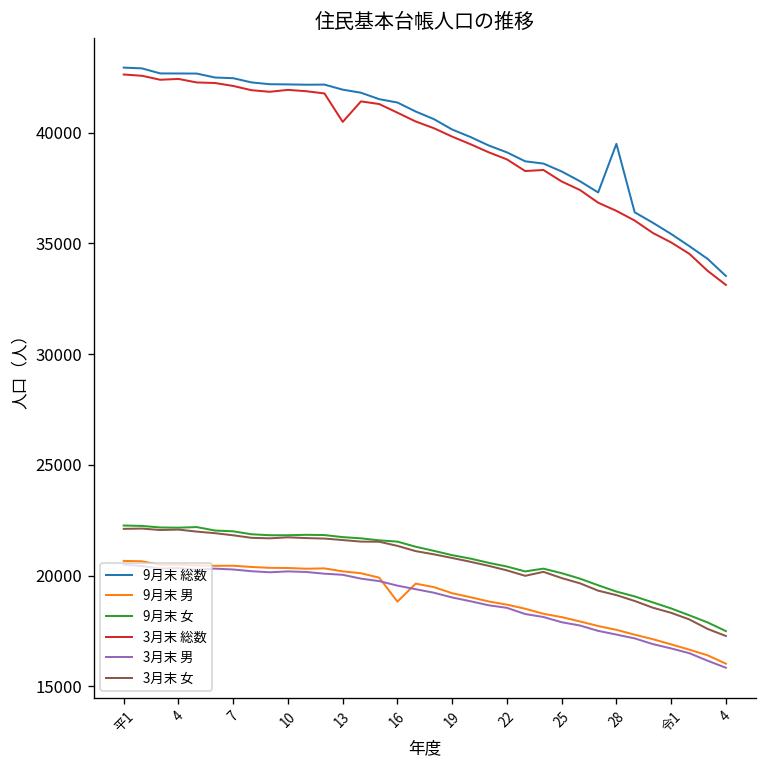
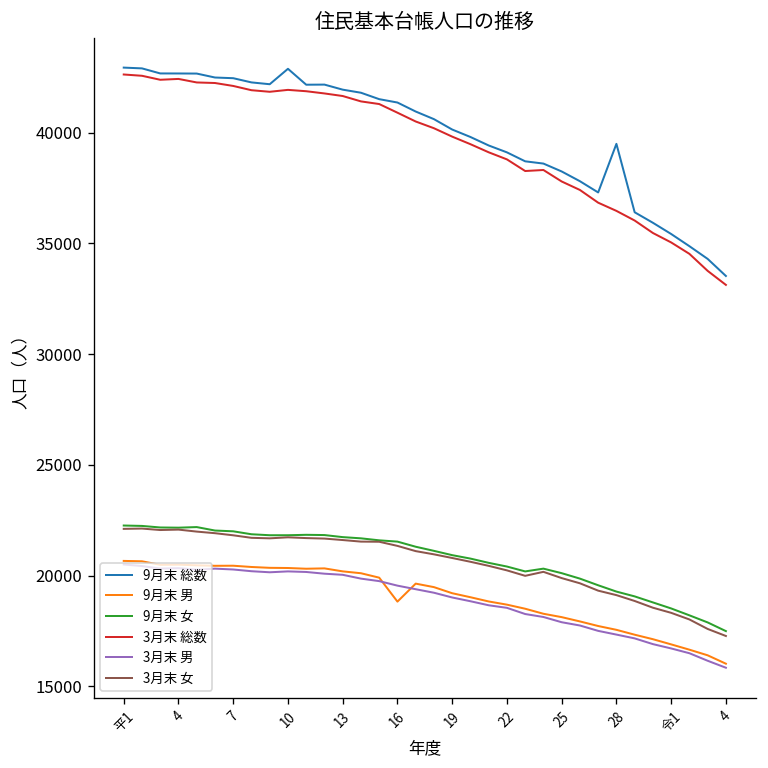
  {
    "9月末 総数": {
      "平1": 42900,
      "7": 42500,
-     "10": 42200,
+     "10": 42900,
      "13": 41900,
      "16": 41400,
      "19": 40100,
      "22": 39100,
      "25": 38200,
      "28": 39500,
      "令1": 35400
    },
    "9月末 男": {
      "平1": 20700,
      "7": 20400,
      "10": 20300,
      "13": 20200,
      "16": 18800,
      "19": 19200,
      "22": 18700,
      "25": 18100,
      "28": 17600,
      "令1": 16900
    },
    "9月末 女": {
      "平1": 22300,
      "7": 22000,
      "16": 21500,
      "22": 20400,
      "25": 20100,
      "28": 19300,
      "令1": 18500
    },
    "3月末 総数": {
      "平1": 42600,
      "7": 42100,
      "10": 41900,
-     "13": 40500,
+     "13": 41600,
      "16": 40900,
      "19": 39800,
      "22": 38800,
      "25": 37800,
      "28": 36500,
      "令1": 35000
    },
    "3月末 男": {
      "平1": 20500,
      "7": 20300,
      "10": 20200,
      "13": 20000,
      "16": 19600,
      "19": 19000,
      "22": 18500,
      "25": 17900,
      "28": 17300,
      "令1": 16700
    },
    "3月末 女": {
      "平1": 22100,
      "7": 21800,
      "16": 21300,
      "22": 20200,
      "25": 19900,
      "28": 19100,
      "令1": 18300
    }
  }
